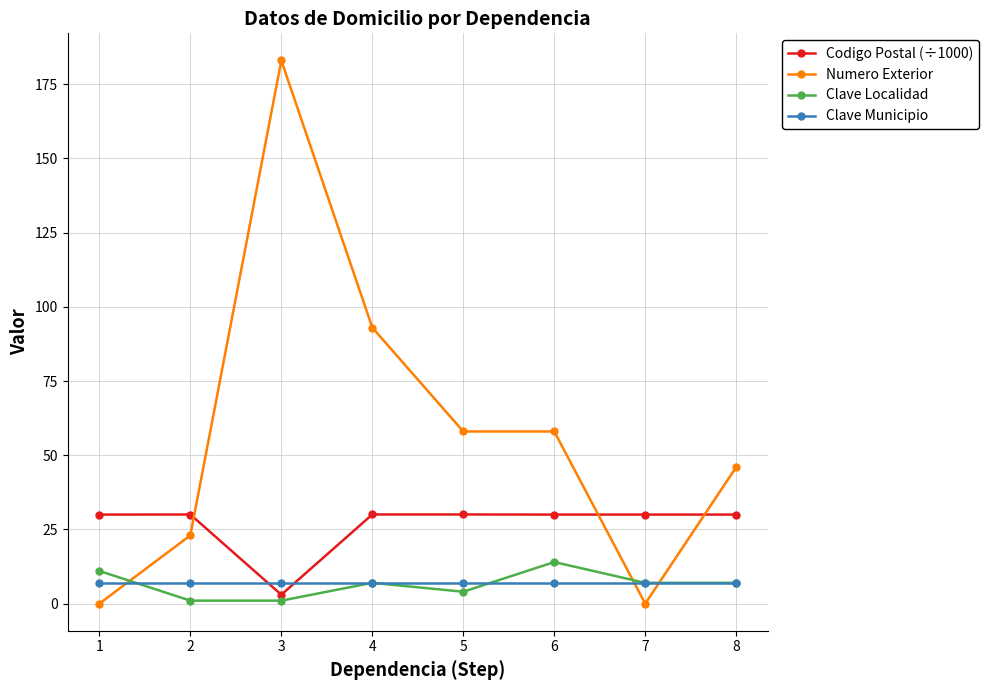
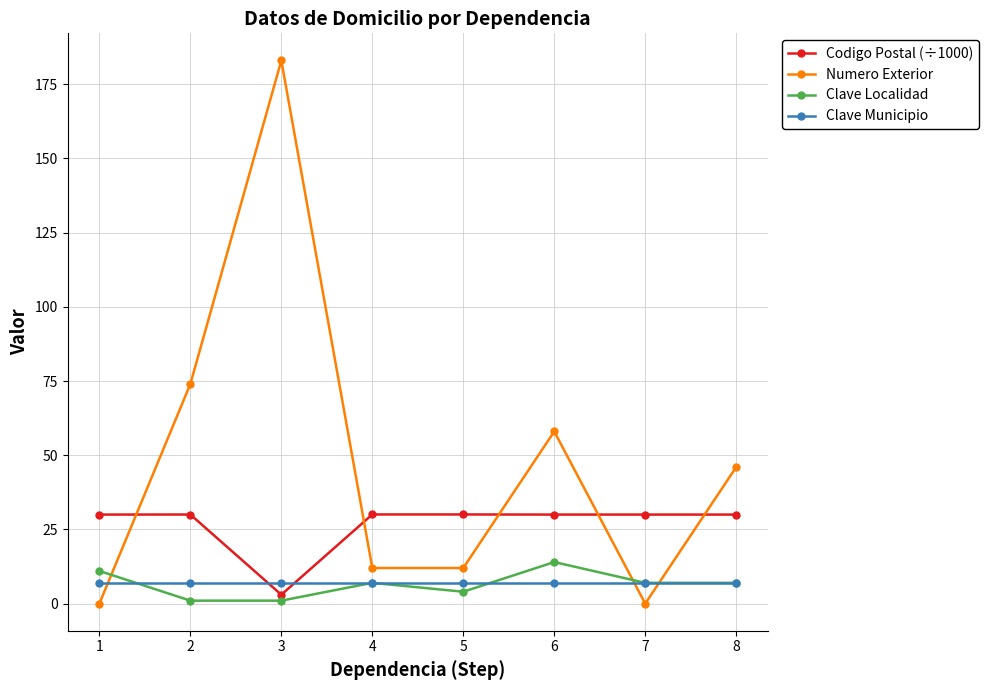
  {
    "Codigo Postal (÷1000)": {
      "1": 30,
      "2": 30,
      "3": 3,
      "4": 30,
      "5": 30,
      "6": 30,
      "7": 30,
      "8": 30
    },
    "Numero Exterior": {
      "1": 0,
-     "2": 23,
+     "2": 74,
      "3": 183,
-     "4": 93,
-     "5": 58,
+     "4": 12,
+     "5": 12,
      "6": 58,
      "7": 0,
      "8": 46
    },
    "Clave Localidad": {
      "1": 11,
      "2": 1,
      "3": 1,
      "5": 4,
      "6": 14
    },
    "Clave Municipio": {
      "1": 7,
      "2": 7,
      "3": 7,
      "5": 7,
      "6": 7
    }
  }
